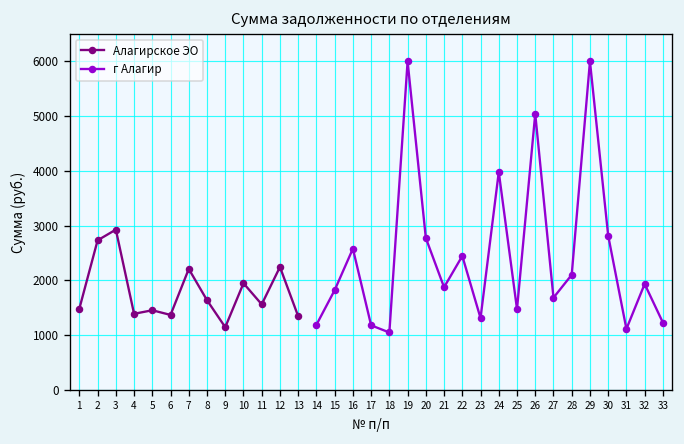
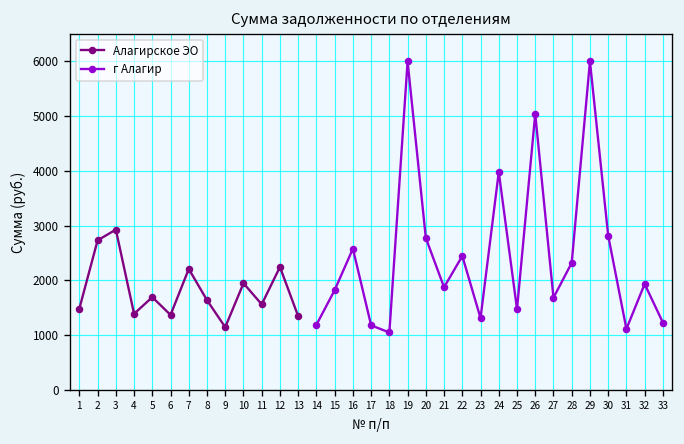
  {
    "Алагирское ЭО": {
      "1": 1500,
      "2": 2700,
      "3": 2900,
      "4": 1400,
-     "5": 1500,
+     "5": 1700,
      "6": 1400,
      "7": 2200,
      "8": 1600,
      "9": 1100,
      "10": 1900,
      "11": 1600,
      "12": 2200,
      "13": 1300
    },
    "г Алагир": {
      "14": 1200,
      "15": 1800,
      "16": 2600,
      "17": 1200,
      "18": 1000,
      "19": 6000,
      "20": 2800,
      "21": 1900,
      "22": 2400,
      "23": 1300,
      "24": 4000,
      "25": 1500,
      "26": 5000,
      "27": 1700,
-     "28": 2100,
+     "28": 2300,
      "29": 6000,
      "30": 2800,
      "31": 1100,
      "32": 1900,
      "33": 1200
    }
  }
